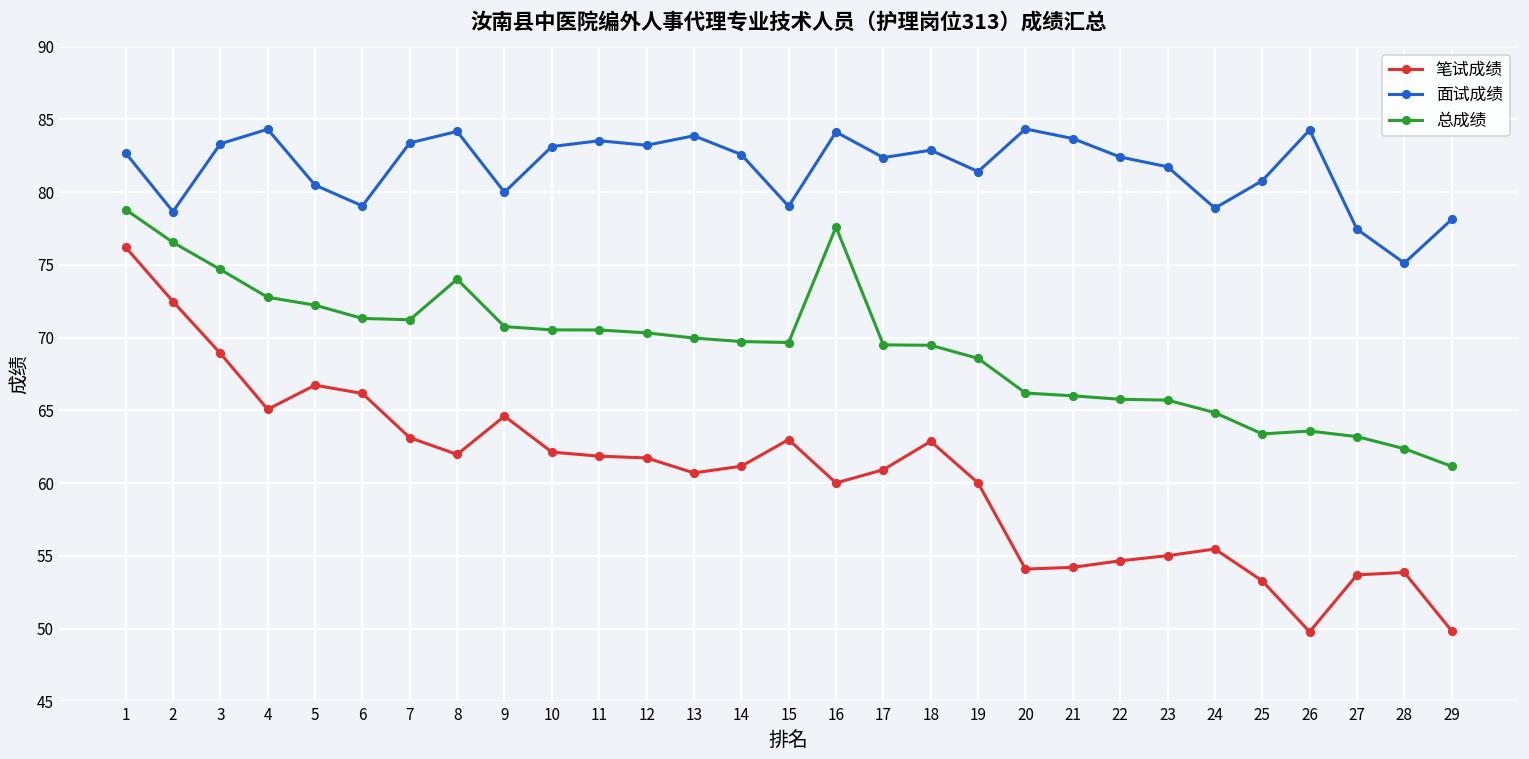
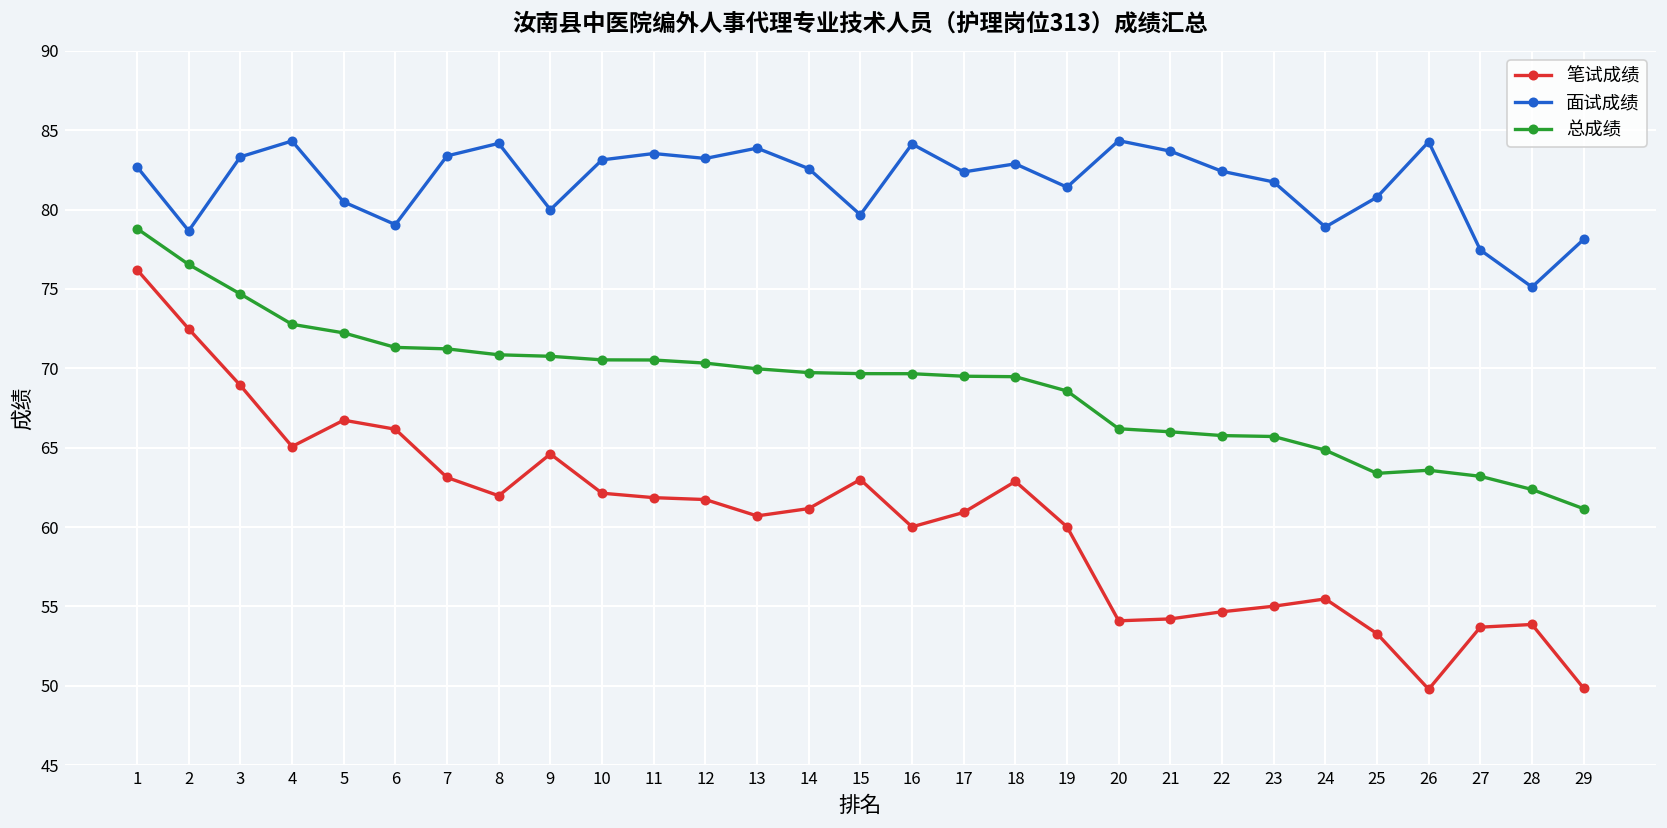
  {
    "笔试成绩": {
      "1": 76.2,
      "2": 72.5,
      "3": 68.9,
      "4": 65.1,
      "5": 66.7,
      "6": 66.2,
      "7": 63.1,
      "8": 62.0,
      "9": 64.6,
      "10": 62.1,
      "11": 61.9,
      "12": 61.7,
      "13": 60.7,
      "14": 61.2,
      "15": 63.0,
      "16": 60.0,
      "17": 60.9,
      "18": 62.9,
      "19": 60.0,
      "20": 54.1,
      "21": 54.2,
      "22": 54.7,
      "23": 55.0,
      "24": 55.5,
      "25": 53.3,
      "26": 49.8,
      "27": 53.7,
      "28": 53.9,
      "29": 49.8
    },
    "面试成绩": {
      "1": 82.7,
      "2": 78.7,
      "3": 83.3,
      "4": 84.3,
      "5": 80.5,
      "6": 79.1,
      "7": 83.4,
      "8": 84.2,
      "9": 80.0,
      "10": 83.1,
      "11": 83.5,
      "12": 83.2,
      "13": 83.9,
      "14": 82.6,
-     "15": 79.0,
+     "15": 79.7,
      "16": 84.1,
      "17": 82.4,
      "18": 82.9,
      "19": 81.4,
      "20": 84.3,
      "21": 83.7,
      "22": 82.4,
      "23": 81.7,
      "24": 78.9,
      "25": 80.8,
      "26": 84.3,
      "27": 77.5,
      "28": 75.1,
      "29": 78.1
    },
    "总成绩": {
      "1": 78.8,
      "2": 76.5,
      "3": 74.7,
      "4": 72.8,
      "5": 72.2,
      "6": 71.3,
      "7": 71.2,
-     "8": 74.0,
+     "8": 70.9,
      "9": 70.8,
      "10": 70.5,
      "11": 70.5,
      "12": 70.3,
      "13": 70.0,
      "14": 69.7,
      "15": 69.7,
-     "16": 77.6,
+     "16": 69.7,
      "17": 69.5,
      "18": 69.5,
      "19": 68.6,
      "20": 66.2,
      "21": 66.0,
      "22": 65.8,
      "23": 65.7,
      "24": 64.8,
      "25": 63.4,
      "26": 63.6,
      "27": 63.2,
      "28": 62.4,
      "29": 61.2
    }
  }
